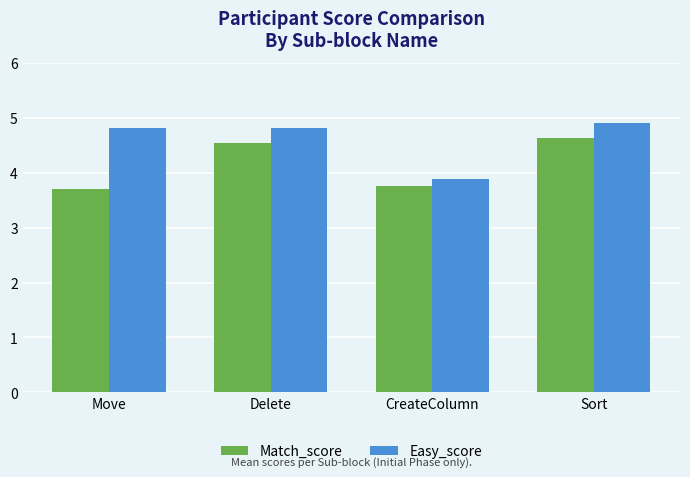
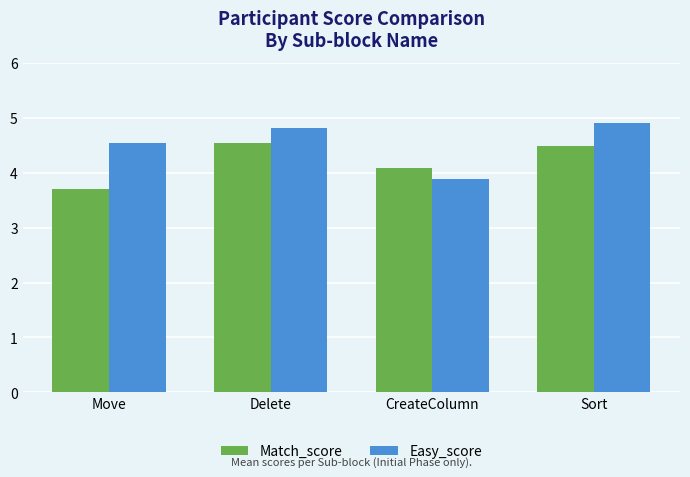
  {
    "Match_score": {
      "Move": 3.7,
      "Delete": 4.6,
-     "CreateColumn": 3.8,
-     "Sort": 4.6
+     "CreateColumn": 4.1,
+     "Sort": 4.5
    },
    "Easy_score": {
-     "Move": 4.8,
+     "Move": 4.6,
      "Delete": 4.8,
      "CreateColumn": 3.9,
      "Sort": 4.9
    }
  }
